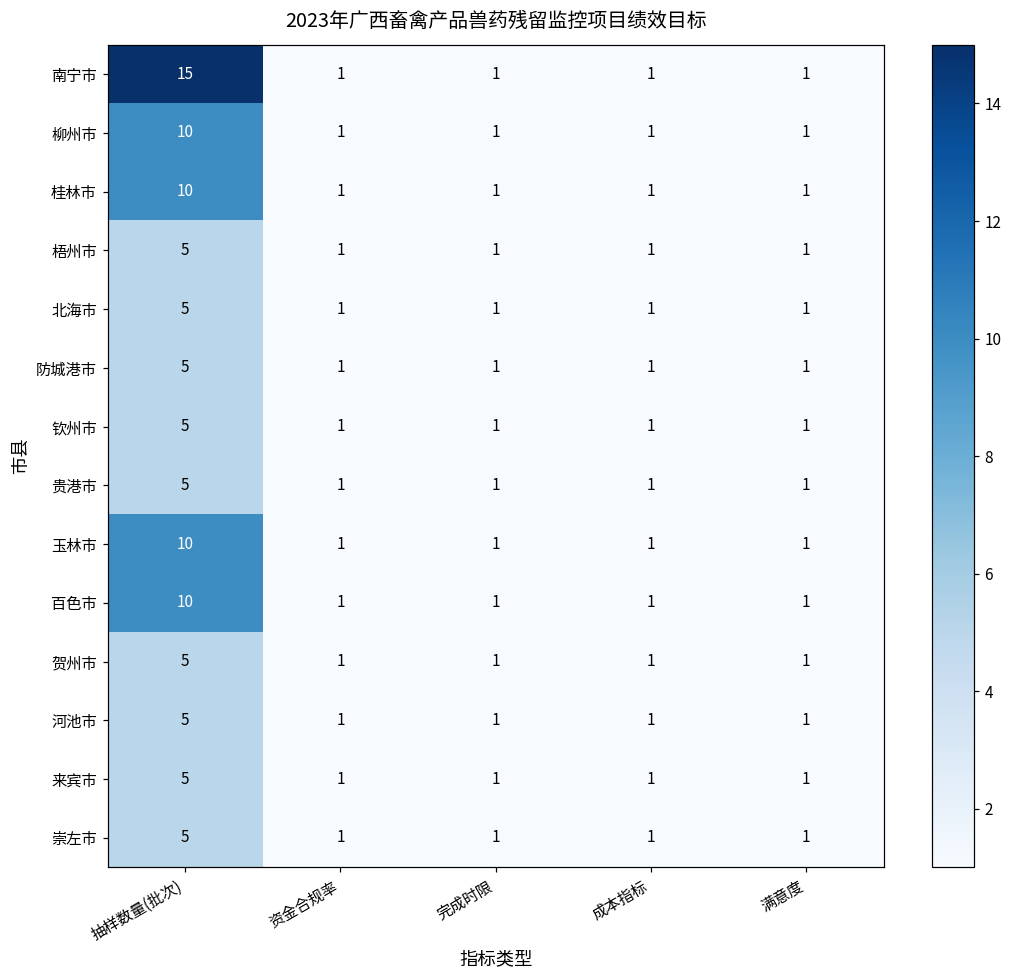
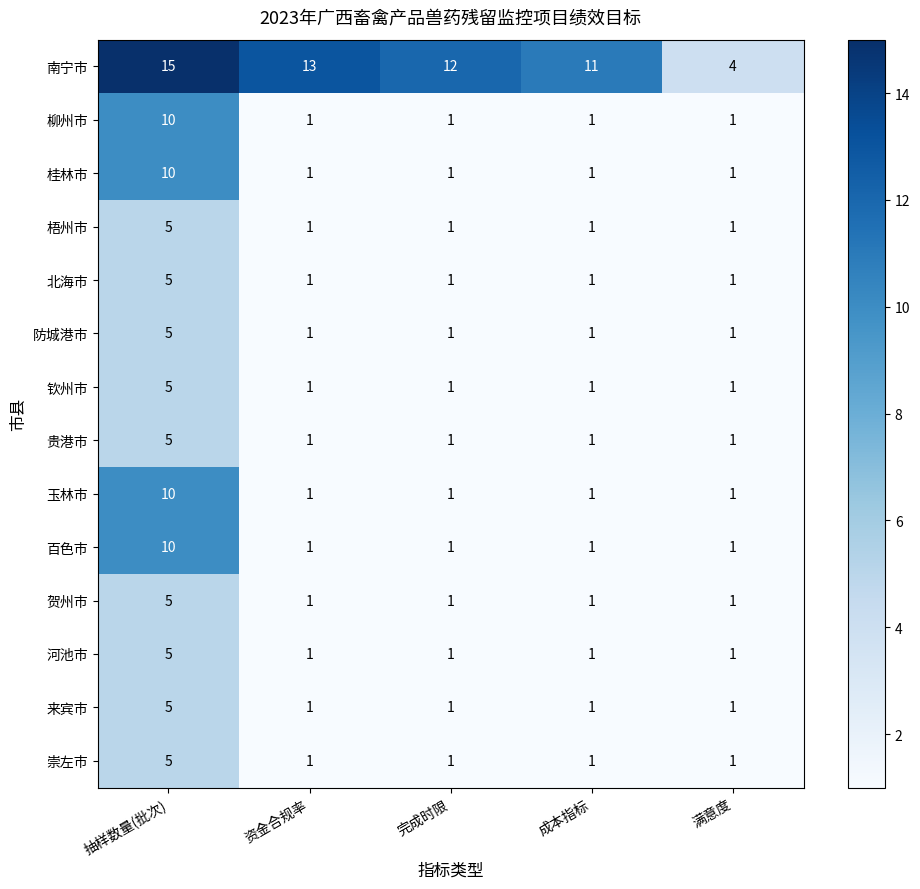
  {
    "南宁市": {
      "抽样数量(批次)": 15,
-     "资金合规率": 1,
-     "完成时限": 1,
-     "成本指标": 1,
-     "满意度": 1
+     "资金合规率": 13,
+     "完成时限": 12,
+     "成本指标": 11,
+     "满意度": 4
    },
    "柳州市": {
      "抽样数量(批次)": 10,
      "资金合规率": 1,
      "完成时限": 1,
      "成本指标": 1,
      "满意度": 1
    },
    "桂林市": {
      "抽样数量(批次)": 10,
      "资金合规率": 1,
      "完成时限": 1,
      "成本指标": 1,
      "满意度": 1
    },
    "梧州市": {
      "抽样数量(批次)": 5,
      "资金合规率": 1,
      "完成时限": 1,
      "成本指标": 1,
      "满意度": 1
    },
    "北海市": {
      "抽样数量(批次)": 5,
      "资金合规率": 1,
      "完成时限": 1,
      "成本指标": 1,
      "满意度": 1
    },
    "防城港市": {
      "抽样数量(批次)": 5,
      "资金合规率": 1,
      "完成时限": 1,
      "成本指标": 1,
      "满意度": 1
    },
    "钦州市": {
      "抽样数量(批次)": 5,
      "资金合规率": 1,
      "完成时限": 1,
      "成本指标": 1,
      "满意度": 1
    },
    "贵港市": {
      "抽样数量(批次)": 5,
      "资金合规率": 1,
      "完成时限": 1,
      "成本指标": 1,
      "满意度": 1
    },
    "玉林市": {
      "抽样数量(批次)": 10,
      "资金合规率": 1,
      "完成时限": 1,
      "成本指标": 1,
      "满意度": 1
    },
    "百色市": {
      "抽样数量(批次)": 10,
      "资金合规率": 1,
      "完成时限": 1,
      "成本指标": 1,
      "满意度": 1
    },
    "贺州市": {
      "抽样数量(批次)": 5,
      "资金合规率": 1,
      "完成时限": 1,
      "成本指标": 1,
      "满意度": 1
    },
    "河池市": {
      "抽样数量(批次)": 5,
      "资金合规率": 1,
      "完成时限": 1,
      "成本指标": 1,
      "满意度": 1
    },
    "来宾市": {
      "抽样数量(批次)": 5,
      "资金合规率": 1,
      "完成时限": 1,
      "成本指标": 1,
      "满意度": 1
    },
    "崇左市": {
      "抽样数量(批次)": 5,
      "资金合规率": 1,
      "完成时限": 1,
      "成本指标": 1,
      "满意度": 1
    }
  }
